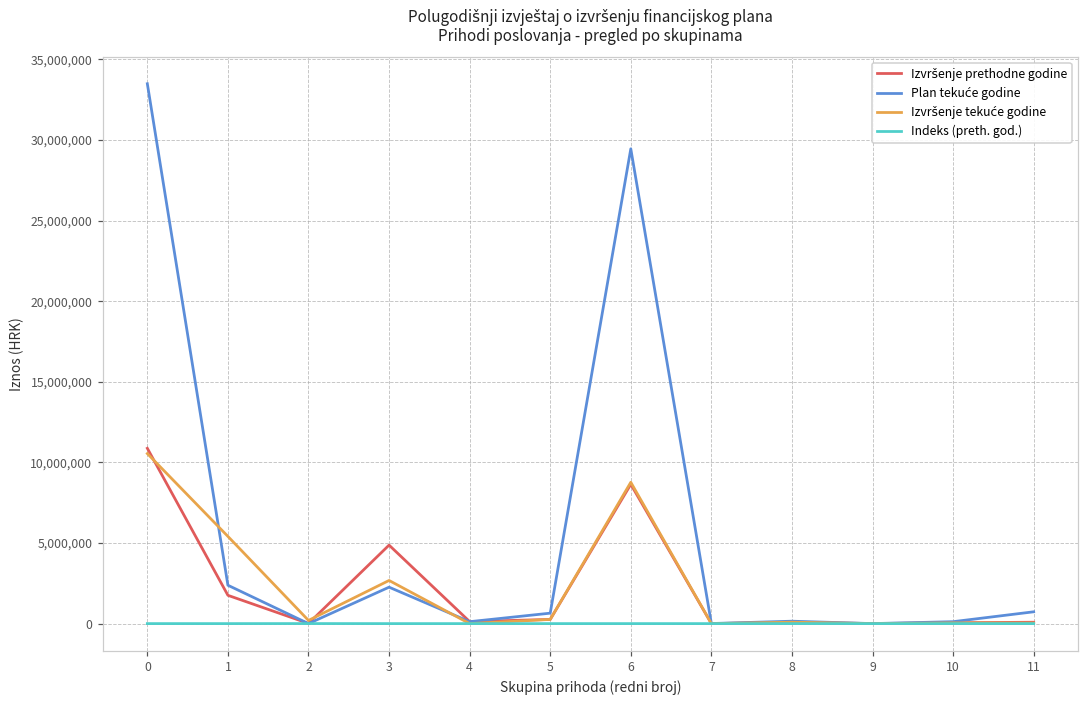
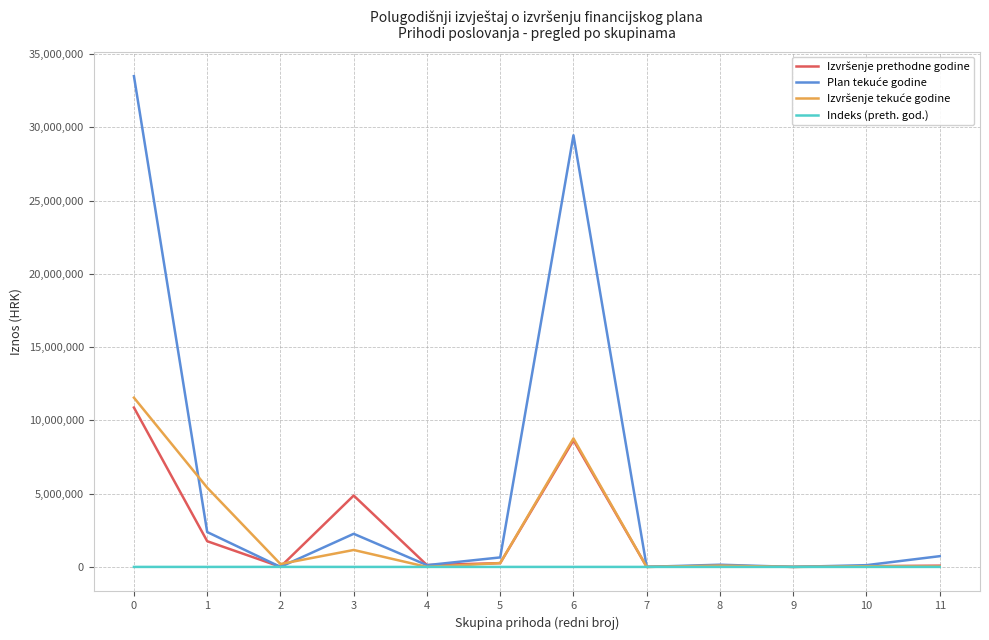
  {
    "Izvršenje prethodne godine": {
      "0": "10,900,000",
      "1": "1,800,000",
      "3": "4,900,000"
    },
    "Plan tekuće godine": {
      "0": "33,500,000",
      "1": "2,400,000",
      "3": "2,300,000",
      "5": "600,000",
      "6": "29,500,000",
      "11": "700,000"
    },
    "Izvršenje tekuće godine": {
-     "0": "10,500,000",
+     "0": "11,500,000",
      "1": "5,400,000",
      "2": "200,000",
-     "3": "2,700,000"
+     "3": "1,200,000"
    },
    "Indeks (preth. god.)": {
      "0": "0",
      "1": "0",
      "3": "0",
      "5": "0",
      "6": "0"
    }
  }
